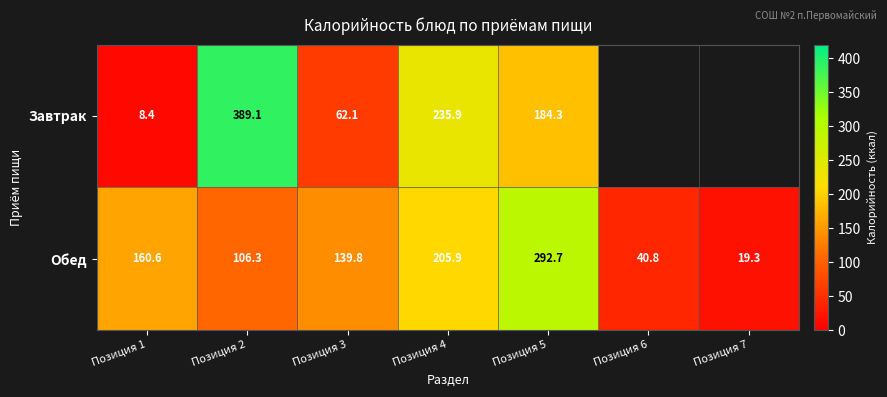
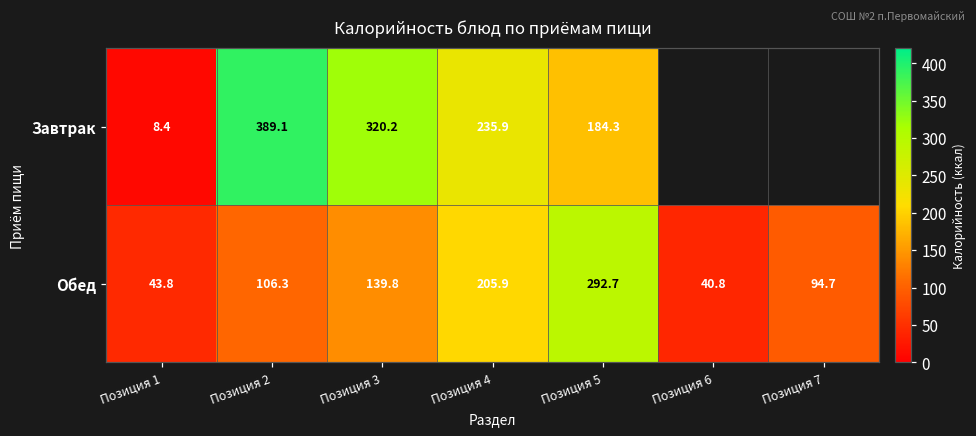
  {
    "Завтрак": {
      "Позиция 1": 8.4,
      "Позиция 2": 389.1,
-     "Позиция 3": 62.1,
+     "Позиция 3": 320.2,
      "Позиция 4": 235.9,
      "Позиция 5": 184.3
    },
    "Обед": {
-     "Позиция 1": 160.6,
+     "Позиция 1": 43.8,
      "Позиция 2": 106.3,
      "Позиция 3": 139.8,
      "Позиция 4": 205.9,
      "Позиция 5": 292.7,
      "Позиция 6": 40.8,
-     "Позиция 7": 19.3
+     "Позиция 7": 94.7
    }
  }
